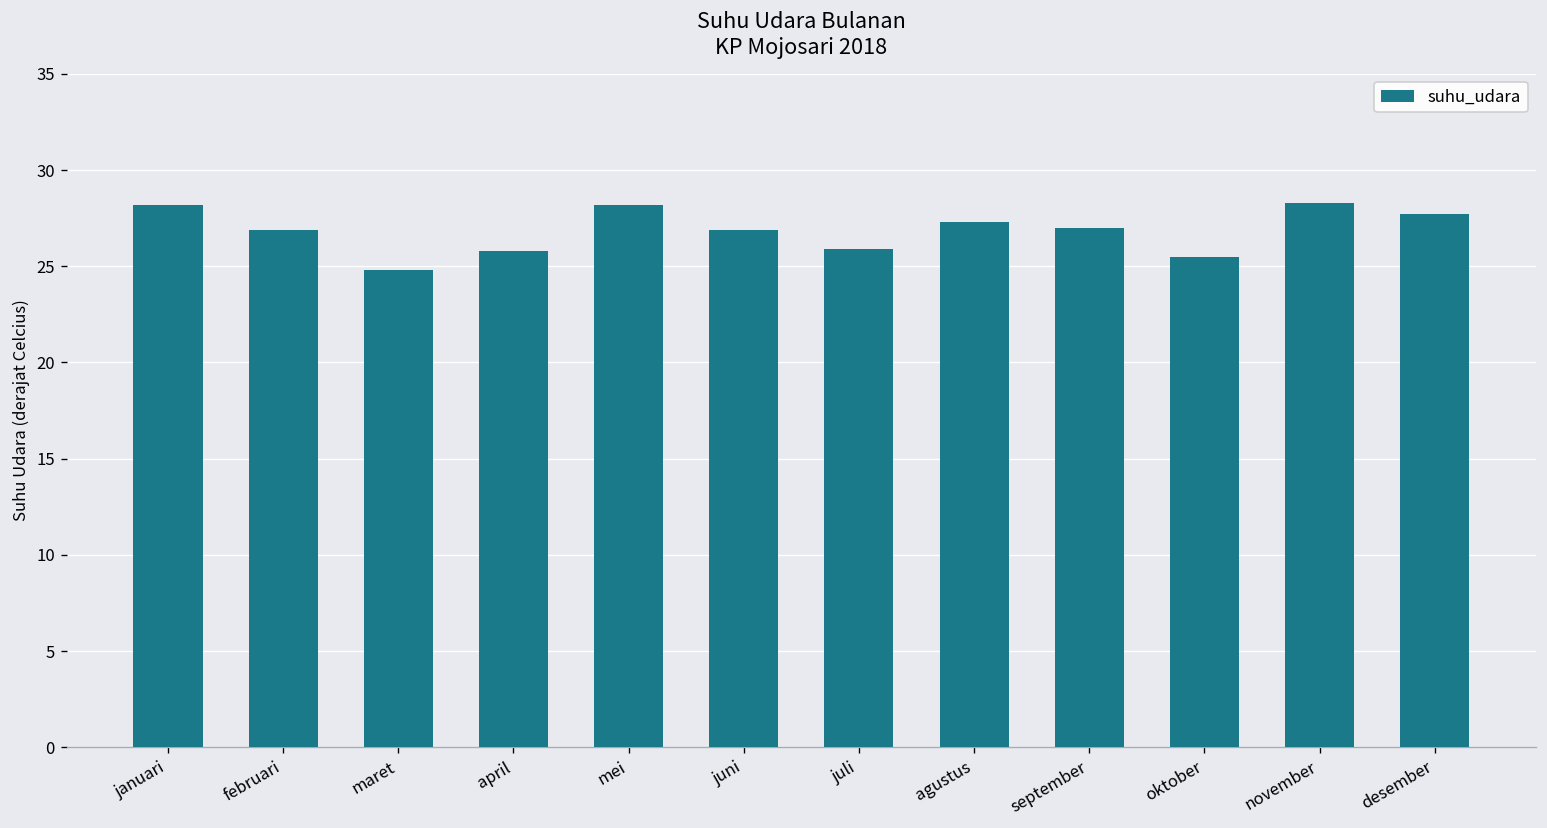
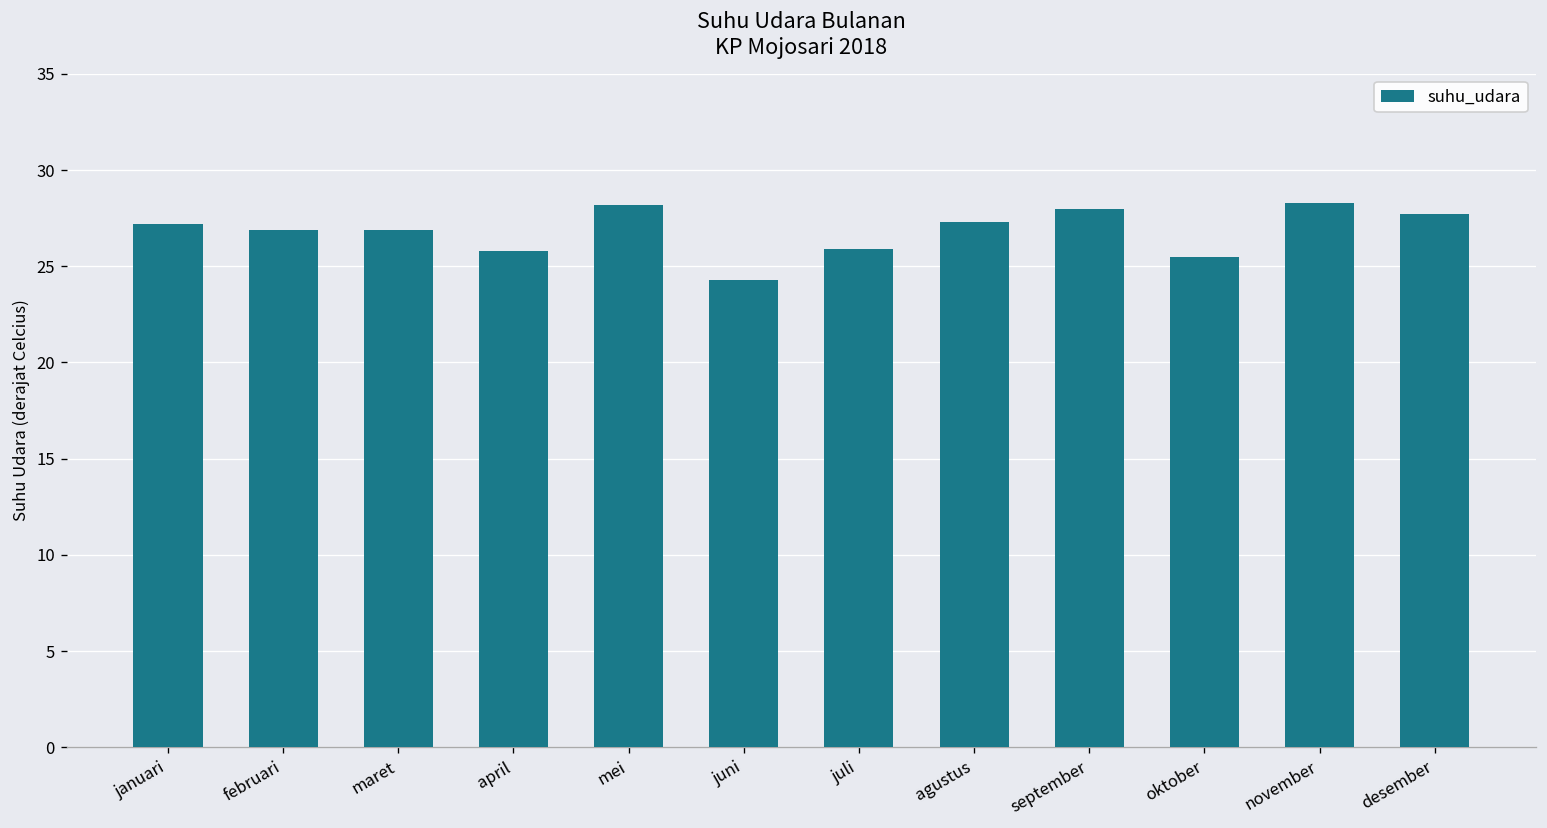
  {
-   "januari": 28.2,
+   "januari": 27.2,
    "februari": 26.9,
-   "maret": 24.8,
+   "maret": 26.9,
    "april": 25.8,
    "mei": 28.2,
-   "juni": 26.9,
+   "juni": 24.3,
    "juli": 25.9,
    "agustus": 27.3,
-   "september": 27,
+   "september": 28,
    "oktober": 25.5,
    "november": 28.3,
    "desember": 27.7
  }
